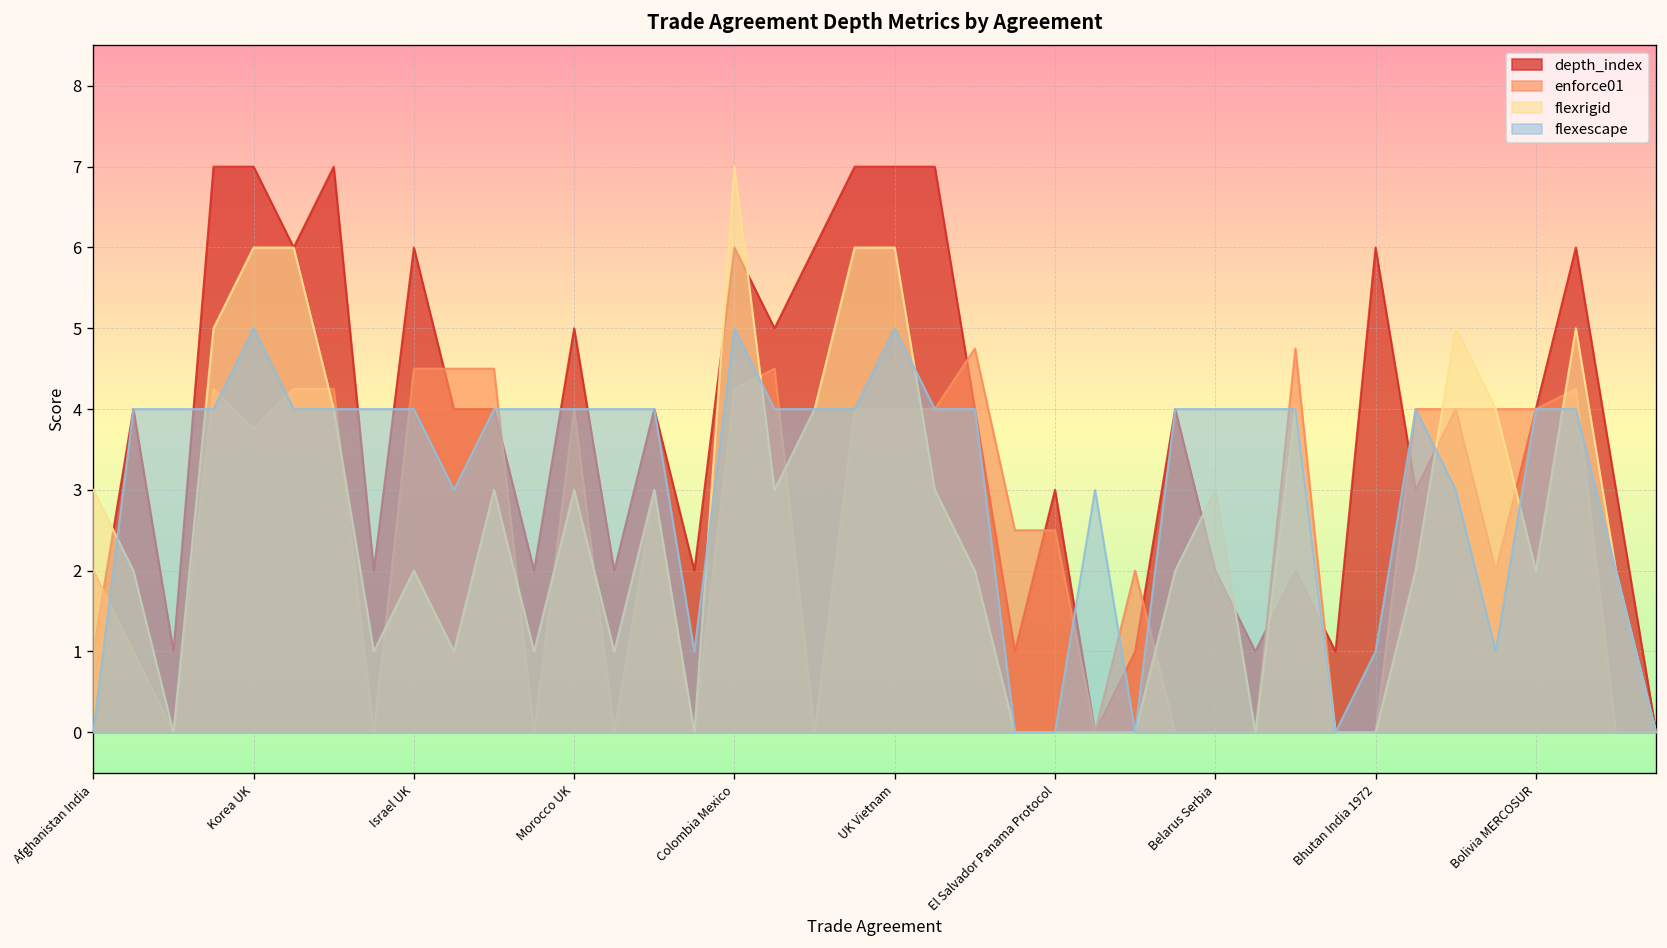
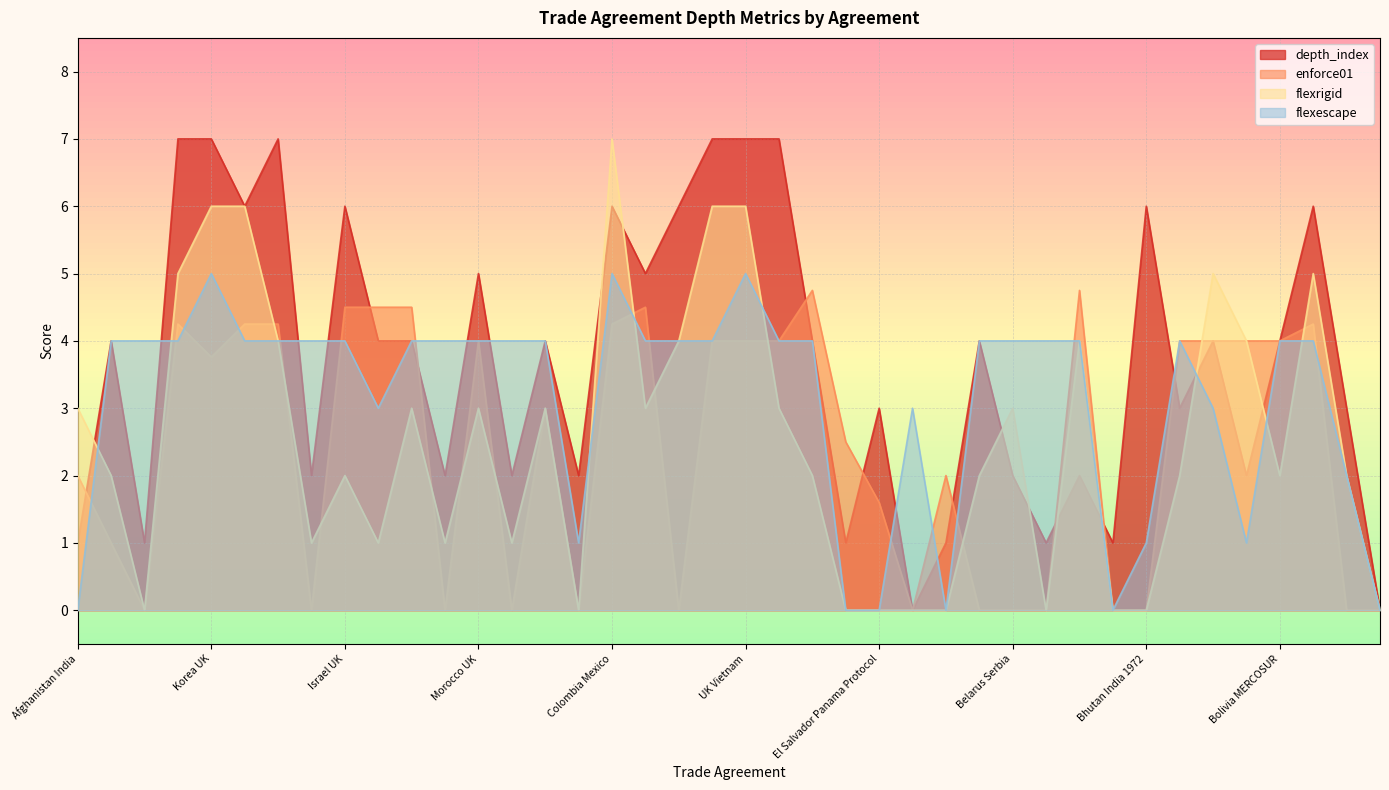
  {
    "depth_index": {
      "Afghanistan India": 1.0,
      "Korea UK": 7.0,
      "Israel UK": 6.0,
      "Morocco UK": 5.0,
      "Colombia Mexico": 6.0,
      "UK Vietnam": 7.0,
      "El Salvador Panama Protocol": 3.0,
      "Belarus Serbia": 2.0,
      "Bhutan India 1972": 6.0
    },
    "enforce01": {
      "Afghanistan India": 2.0,
      "Korea UK": 3.8,
      "Israel UK": 4.5,
      "Colombia Mexico": 4.3,
      "UK Vietnam": 4.0,
-     "El Salvador Panama Protocol": 2.5,
+     "El Salvador Panama Protocol": 1.6,
      "Belarus Serbia": 0.0
    },
    "flexrigid": {
      "Afghanistan India": 3.0,
      "Korea UK": 6.0,
      "Israel UK": 2.0,
      "Morocco UK": 3.0,
      "Colombia Mexico": 7.0,
      "UK Vietnam": 6.0,
      "Belarus Serbia": 3.0,
      "Bolivia MERCOSUR": 2.0
    },
    "flexescape": {
      "Afghanistan India": 0.0,
      "Korea UK": 5.0,
      "Israel UK": 4.0,
      "Colombia Mexico": 5.0,
      "UK Vietnam": 5.0,
      "Belarus Serbia": 4.0,
      "Bhutan India 1972": 1.0
    }
  }
